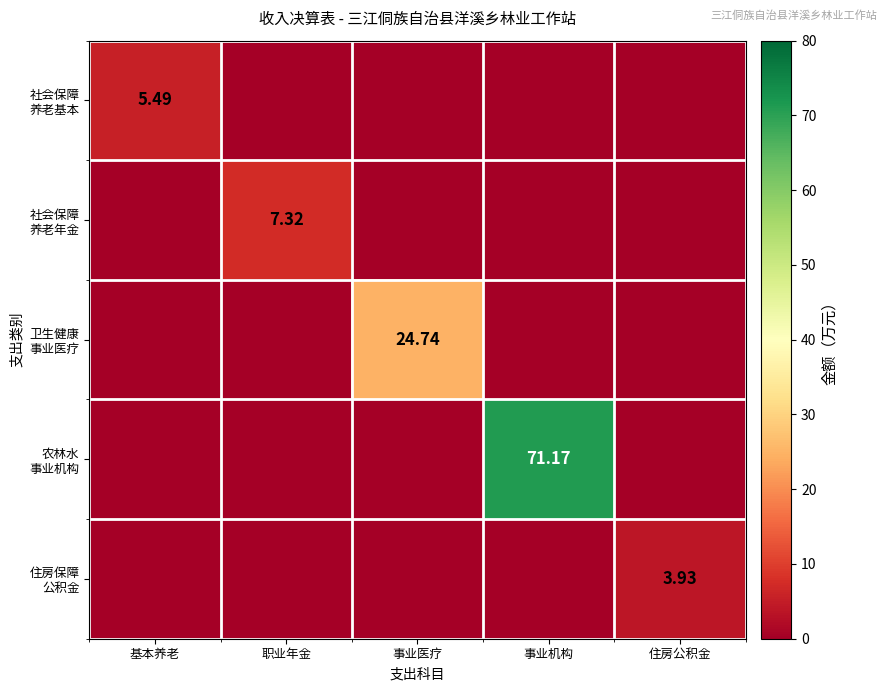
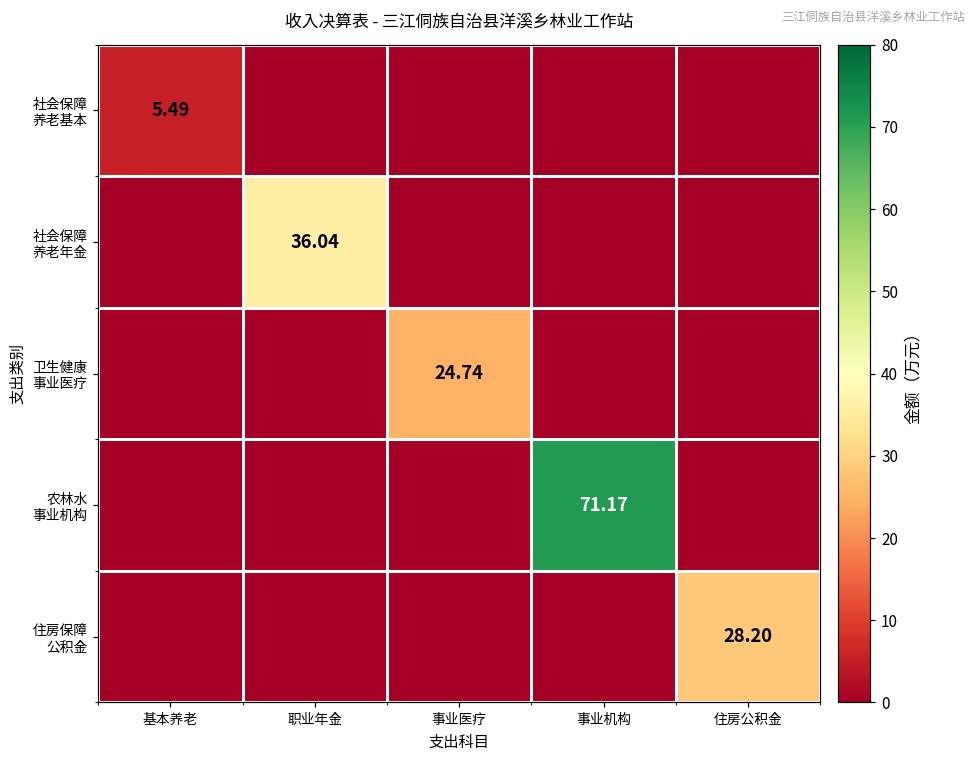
  {
    "社会保障 养老基本": {
      "基本养老": 5.49
    },
    "社会保障 养老年金": {
-     "职业年金": 7.32
+     "职业年金": 36.04
    },
    "卫生健康 事业医疗": {
      "事业医疗": 24.74
    },
    "农林水 事业机构": {
      "事业机构": 71.17
    },
    "住房保障 公积金": {
-     "住房公积金": 3.93
+     "住房公积金": 28.20
    }
  }
